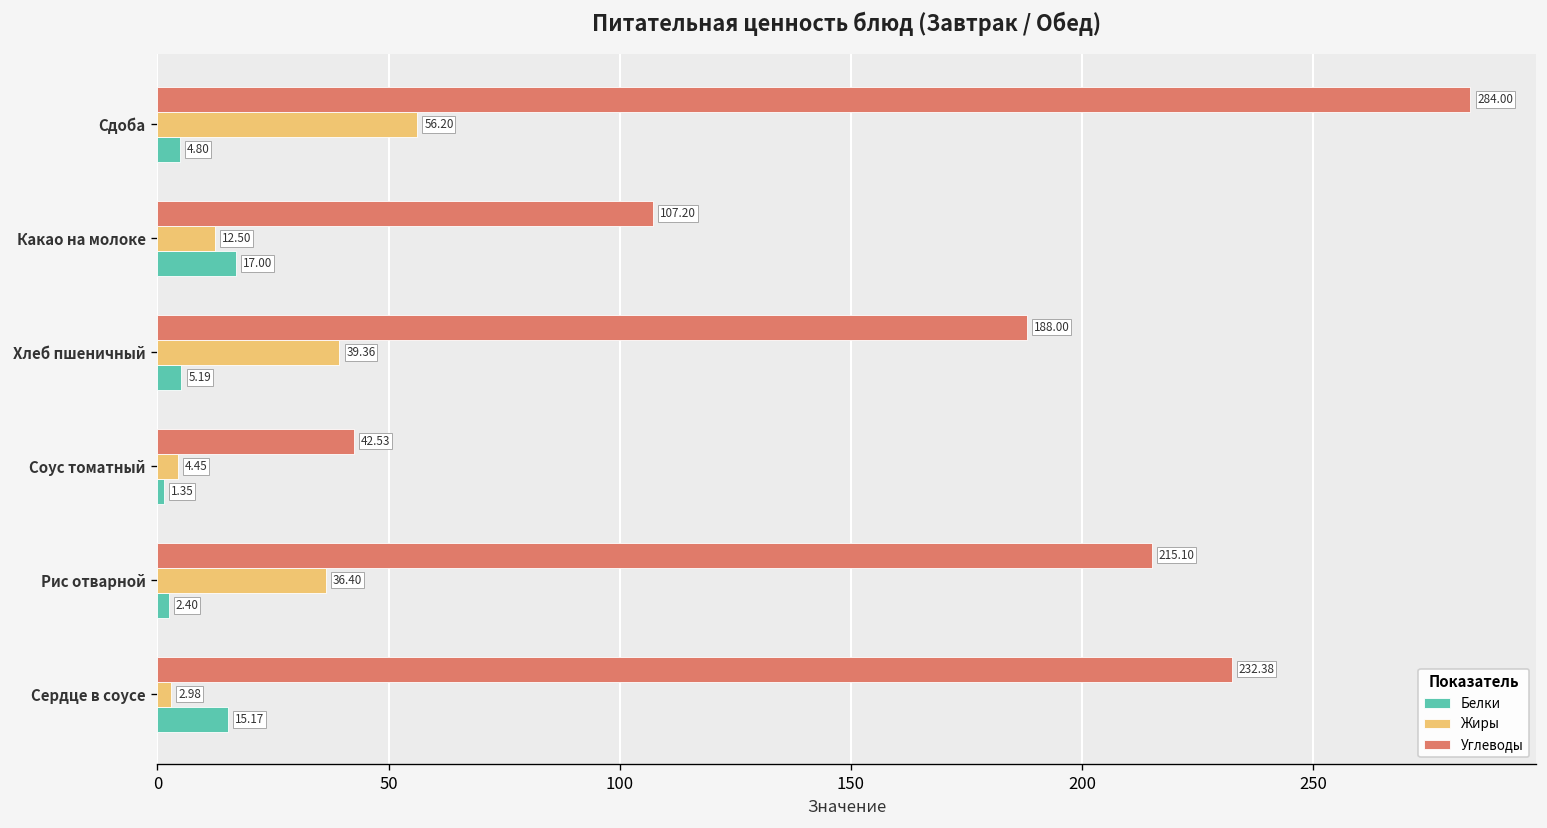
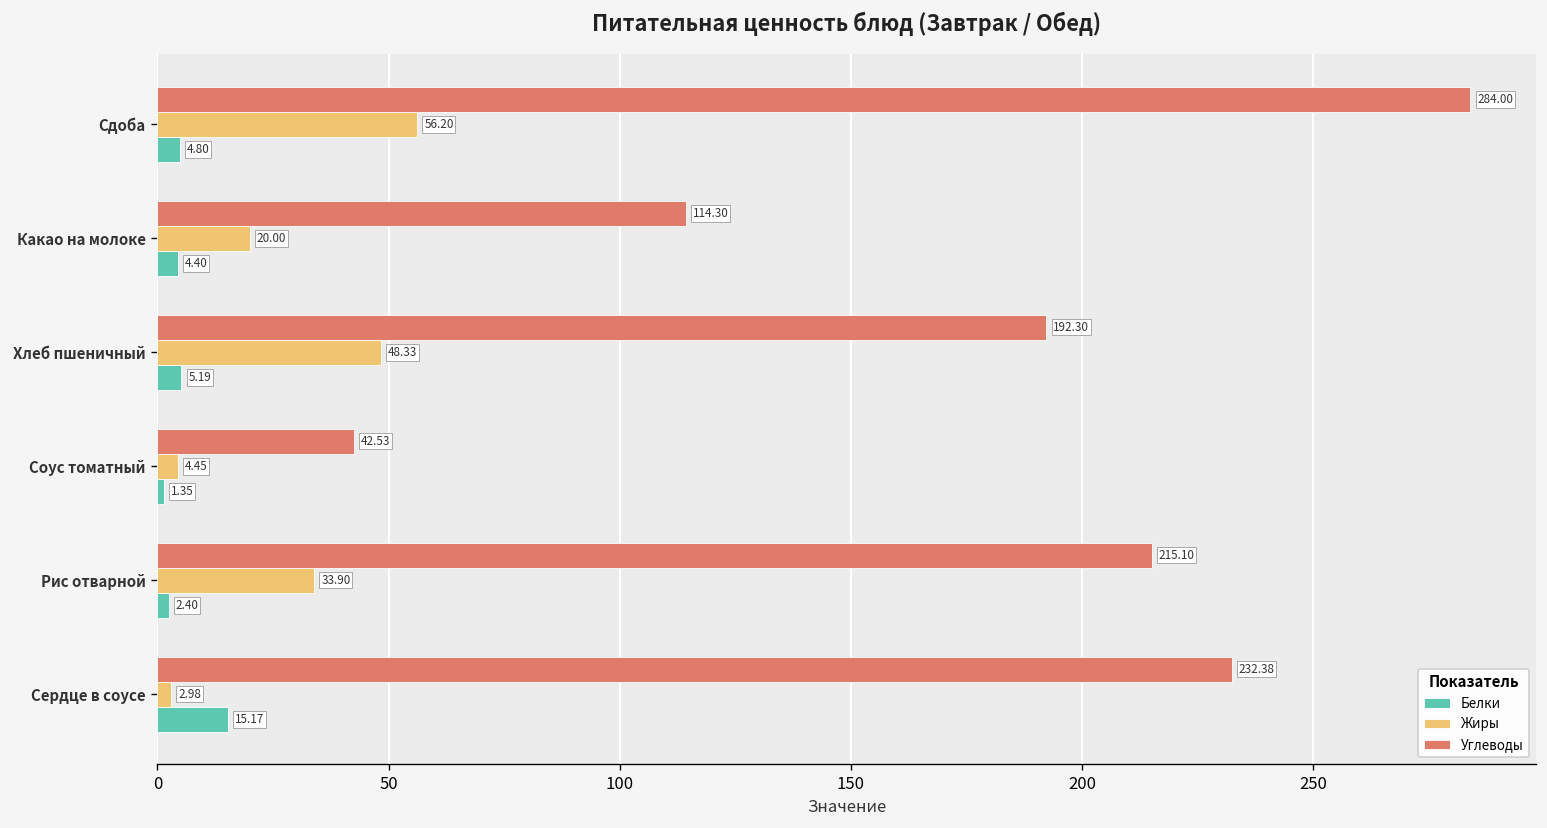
  {
    "Белки": {
-     "Какао на молоке": 17.00
+     "Какао на молоке": 4.40
    },
    "Жиры": {
-     "Какао на молоке": 12.50,
-     "Хлеб пшеничный": 39.36,
-     "Рис отварной": 36.40
+     "Какао на молоке": 20.00,
+     "Хлеб пшеничный": 48.33,
+     "Рис отварной": 33.90
    },
    "Углеводы": {
-     "Какао на молоке": 107.20,
-     "Хлеб пшеничный": 188.00
+     "Какао на молоке": 114.30,
+     "Хлеб пшеничный": 192.30
    }
  }
